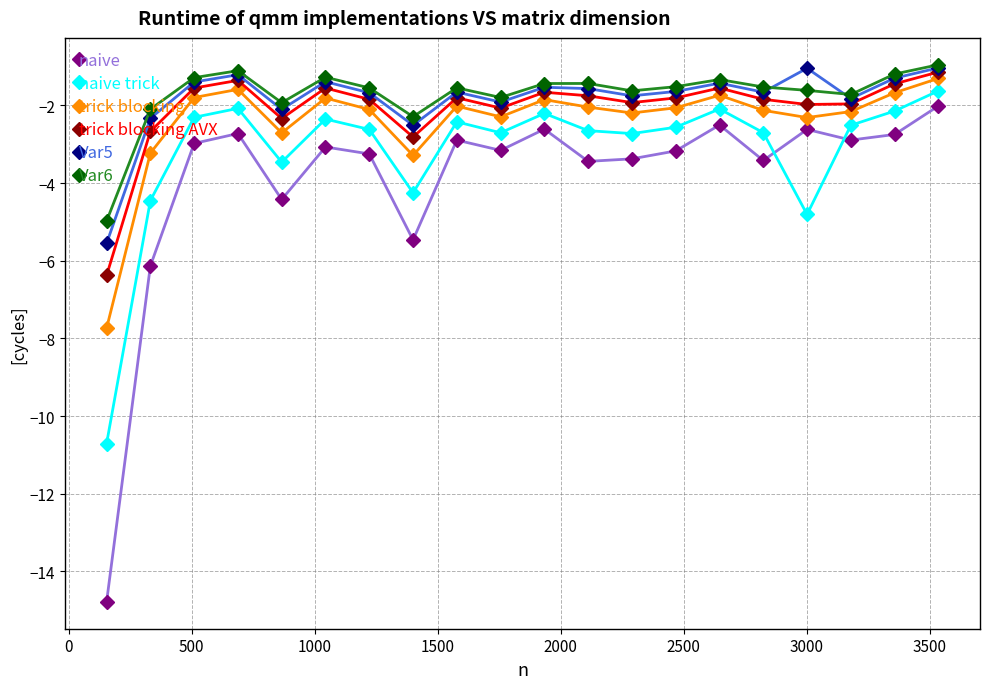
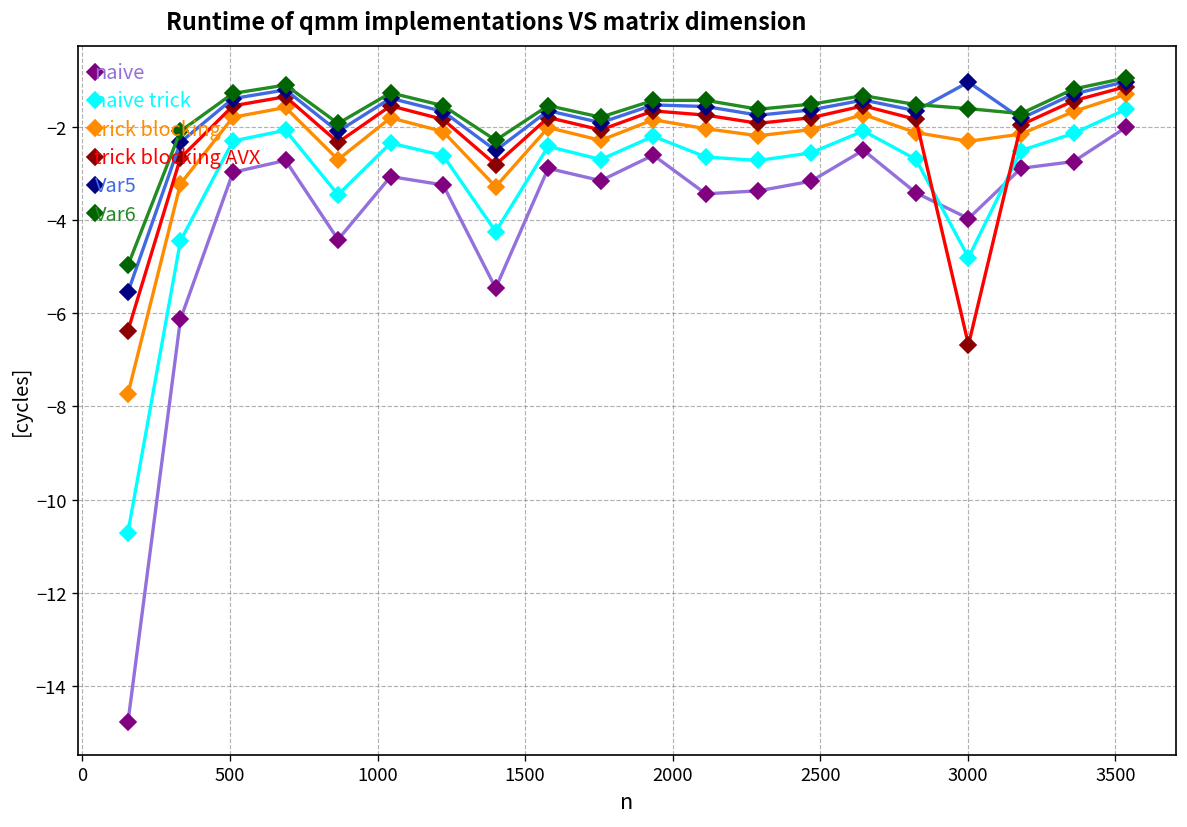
  {
    "naive": {
-     "3000": -2.6
+     "3000": -4.0
    },
    "naive trick": {
      "3000": -4.8
    },
    "trick blocking": {
      "3000": -2.3
    },
    "trick blocking AVX": {
-     "3000": -2.0
+     "3000": -6.7
    },
    "Var5": {
      "3000": -1.0
    },
    "Var6": {
      "3000": -1.6
    }
  }
